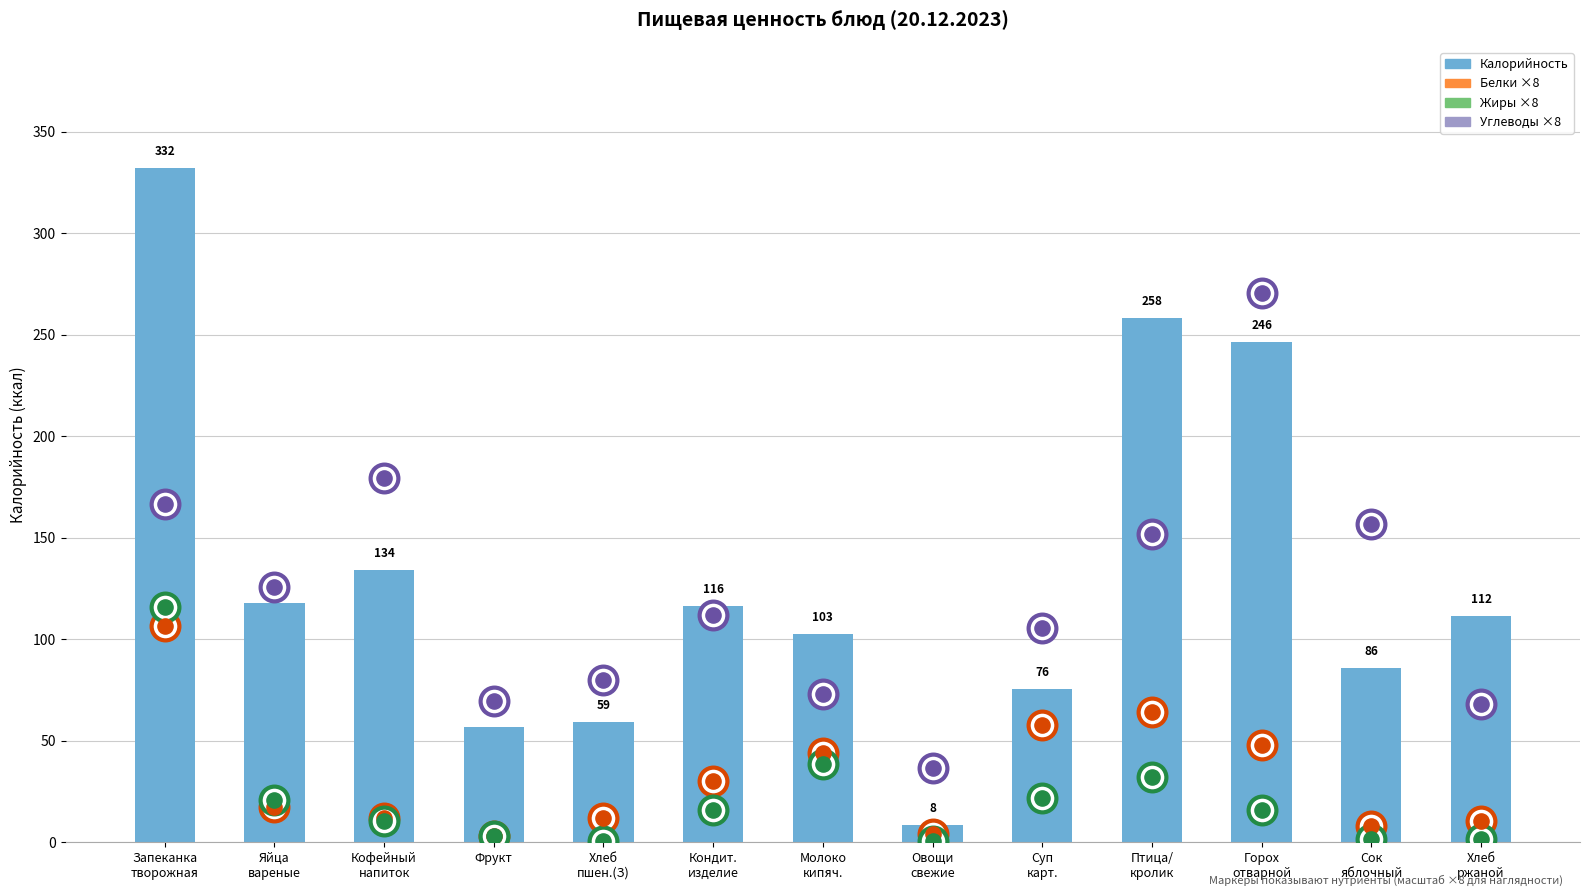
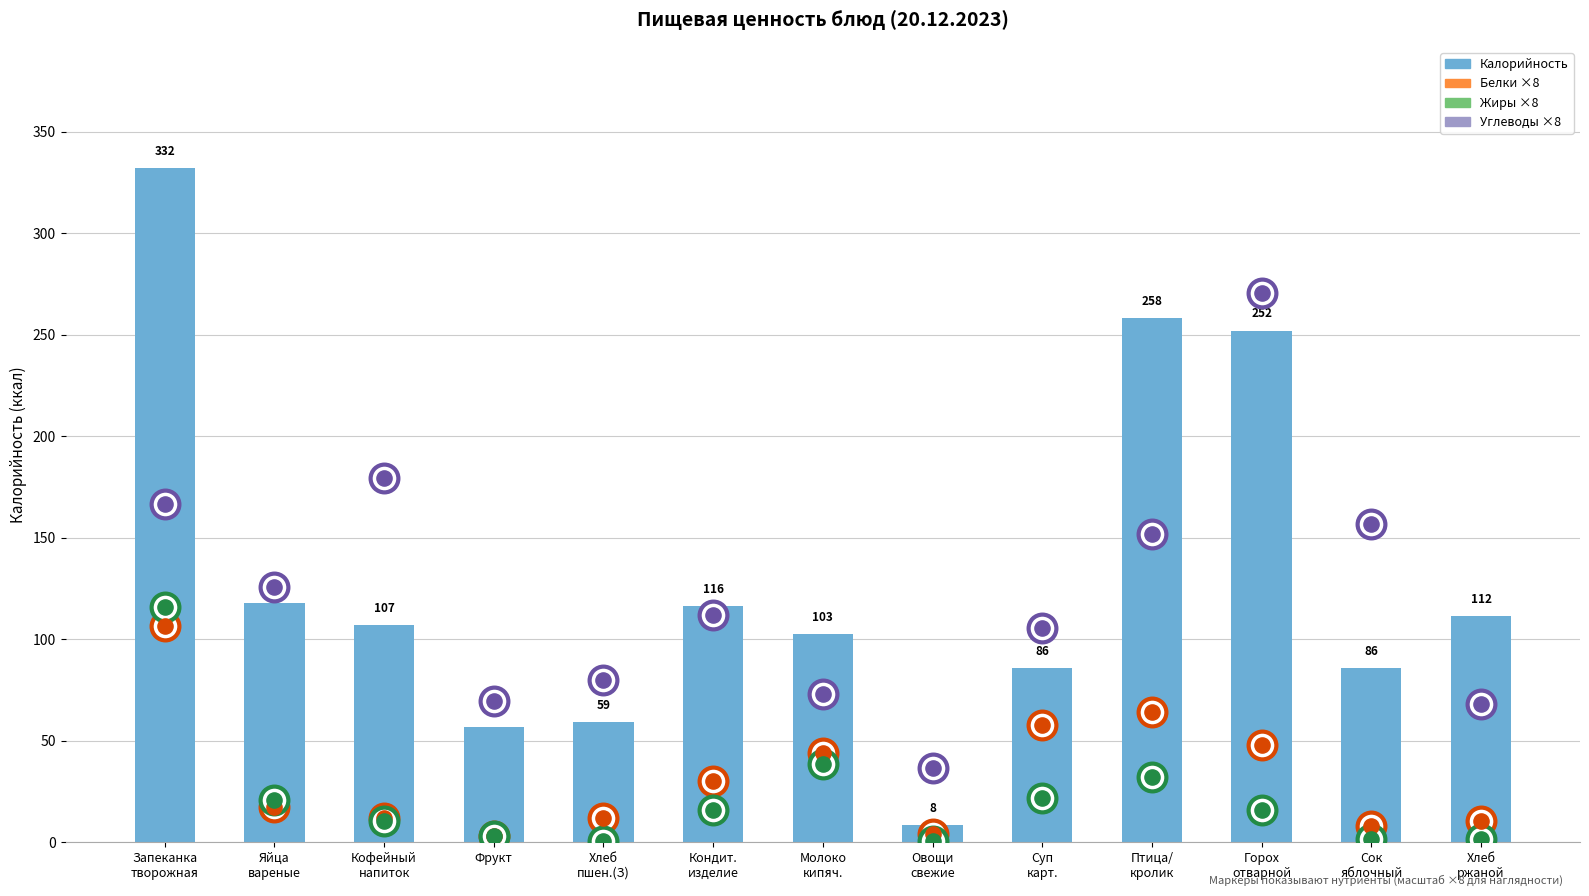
  {
    "Калорийность": {
      "Запеканка творожная": 332,
-     "Кофейный напиток": 134,
+     "Кофейный напиток": 107,
      "Фрукт": 57,
      "Хлеб пшен.(З)": 59,
      "Кондит. изделие": 116,
      "Молоко кипяч.": 103,
      "Овощи свежие": 8,
-     "Суп карт.": 76,
+     "Суп карт.": 86,
      "Птица/ кролик": 258,
-     "Горох отварной": 246,
+     "Горох отварной": 252,
      "Сок яблочный": 86,
      "Хлеб ржаной": 112
    }
  }
